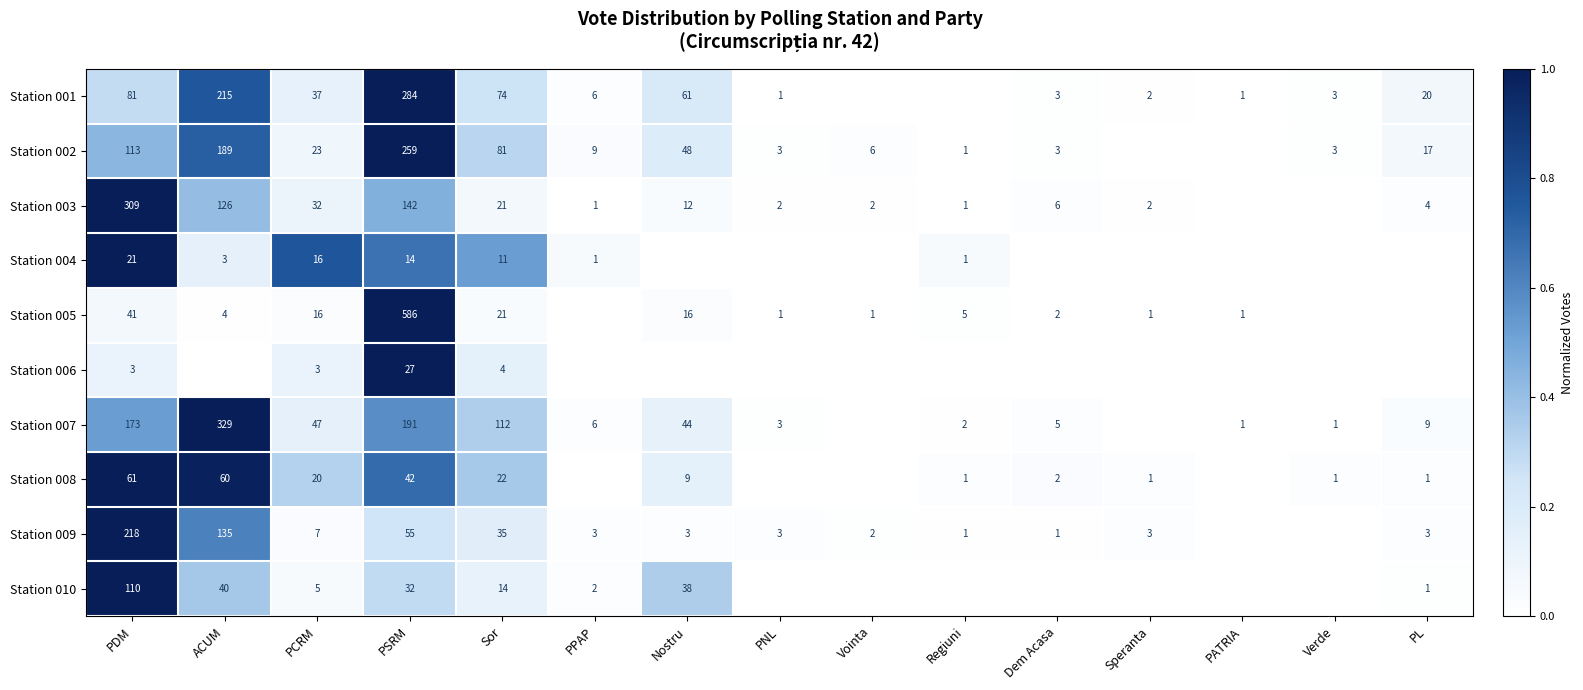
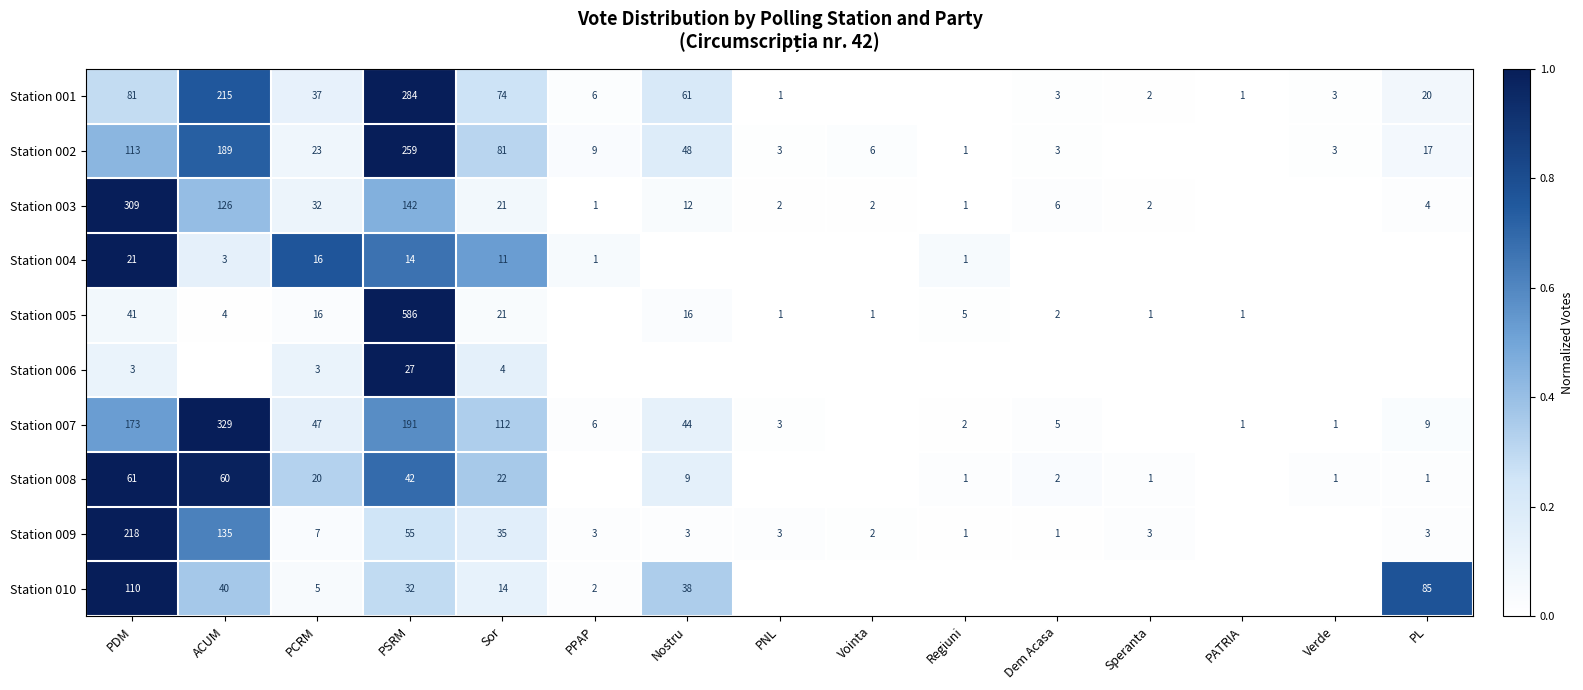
  {
    "Station 001": {
      "PDM": 81,
      "ACUM": 215,
      "PCRM": 37,
      "PSRM": 284,
      "Sor": 74,
      "PPAP": 6,
      "Nostru": 61,
      "PNL": 1,
      "Dem Acasa": 3,
      "Speranta": 2,
      "PATRIA": 1,
      "Verde": 3,
      "PL": 20
    },
    "Station 002": {
      "PDM": 113,
      "ACUM": 189,
      "PCRM": 23,
      "PSRM": 259,
      "Sor": 81,
      "PPAP": 9,
      "Nostru": 48,
      "PNL": 3,
      "Vointa": 6,
      "Regiuni": 1,
      "Dem Acasa": 3,
      "Verde": 3,
      "PL": 17
    },
    "Station 003": {
      "PDM": 309,
      "ACUM": 126,
      "PCRM": 32,
      "PSRM": 142,
      "Sor": 21,
      "PPAP": 1,
      "Nostru": 12,
      "PNL": 2,
      "Vointa": 2,
      "Regiuni": 1,
      "Dem Acasa": 6,
      "Speranta": 2,
      "PL": 4
    },
    "Station 004": {
      "PDM": 21,
      "ACUM": 3,
      "PCRM": 16,
      "PSRM": 14,
      "Sor": 11,
      "PPAP": 1,
      "Regiuni": 1
    },
    "Station 005": {
      "PDM": 41,
      "ACUM": 4,
      "PCRM": 16,
      "PSRM": 586,
      "Sor": 21,
      "Nostru": 16,
      "PNL": 1,
      "Vointa": 1,
      "Regiuni": 5,
      "Dem Acasa": 2,
      "Speranta": 1,
      "PATRIA": 1
    },
    "Station 006": {
      "PDM": 3,
      "PCRM": 3,
      "PSRM": 27,
      "Sor": 4
    },
    "Station 007": {
      "PDM": 173,
      "ACUM": 329,
      "PCRM": 47,
      "PSRM": 191,
      "Sor": 112,
      "PPAP": 6,
      "Nostru": 44,
      "PNL": 3,
      "Regiuni": 2,
      "Dem Acasa": 5,
      "PATRIA": 1,
      "Verde": 1,
      "PL": 9
    },
    "Station 008": {
      "PDM": 61,
      "ACUM": 60,
      "PCRM": 20,
      "PSRM": 42,
      "Sor": 22,
      "Nostru": 9,
      "Regiuni": 1,
      "Dem Acasa": 2,
      "Speranta": 1,
      "Verde": 1,
      "PL": 1
    },
    "Station 009": {
      "PDM": 218,
      "ACUM": 135,
      "PCRM": 7,
      "PSRM": 55,
      "Sor": 35,
      "PPAP": 3,
      "Nostru": 3,
      "PNL": 3,
      "Vointa": 2,
      "Regiuni": 1,
      "Dem Acasa": 1,
      "Speranta": 3,
      "PL": 3
    },
    "Station 010": {
      "PDM": 110,
      "ACUM": 40,
      "PCRM": 5,
      "PSRM": 32,
      "Sor": 14,
      "PPAP": 2,
      "Nostru": 38,
-     "PL": 1
+     "PL": 85
    }
  }
